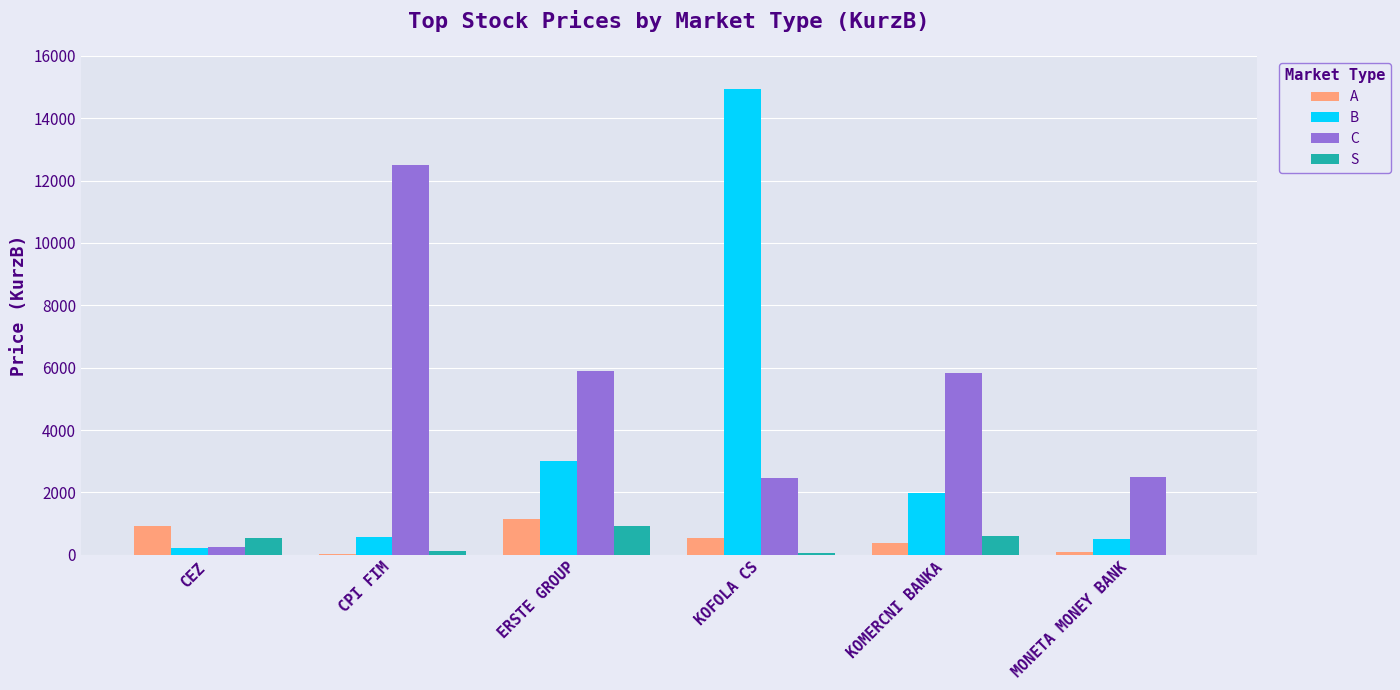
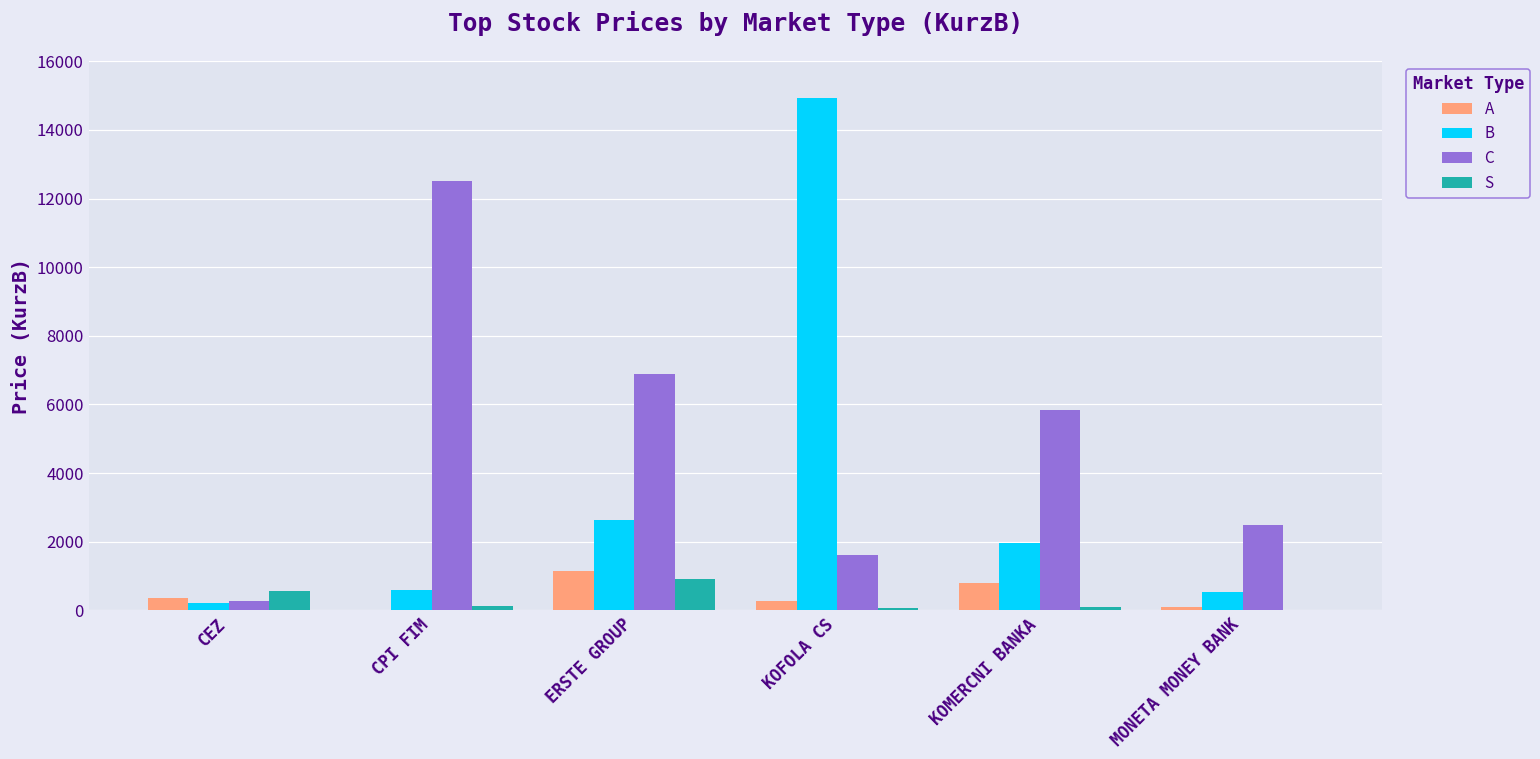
  {
    "A": {
-     "CEZ": 900,
+     "CEZ": 400,
      "ERSTE GROUP": 1100,
-     "KOFOLA CS": 600,
-     "KOMERCNI BANKA": 400,
+     "KOFOLA CS": 300,
+     "KOMERCNI BANKA": 800,
      "MONETA MONEY BANK": 100
    },
    "B": {
      "CEZ": 200,
      "CPI FIM": 600,
-     "ERSTE GROUP": 3000,
+     "ERSTE GROUP": 2600,
      "KOFOLA CS": 14900,
      "KOMERCNI BANKA": 2000,
      "MONETA MONEY BANK": 500
    },
    "C": {
      "CEZ": 300,
      "CPI FIM": 12500,
-     "ERSTE GROUP": 5900,
-     "KOFOLA CS": 2500,
+     "ERSTE GROUP": 6900,
+     "KOFOLA CS": 1600,
      "KOMERCNI BANKA": 5800,
      "MONETA MONEY BANK": 2500
    },
    "S": {
      "CEZ": 600,
      "CPI FIM": 100,
      "ERSTE GROUP": 900,
-     "KOMERCNI BANKA": 600,
+     "KOMERCNI BANKA": 100,
      "MONETA MONEY BANK": 0
    }
  }
